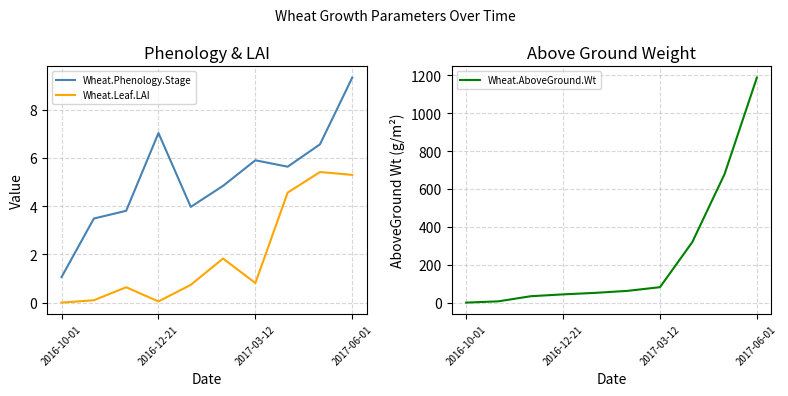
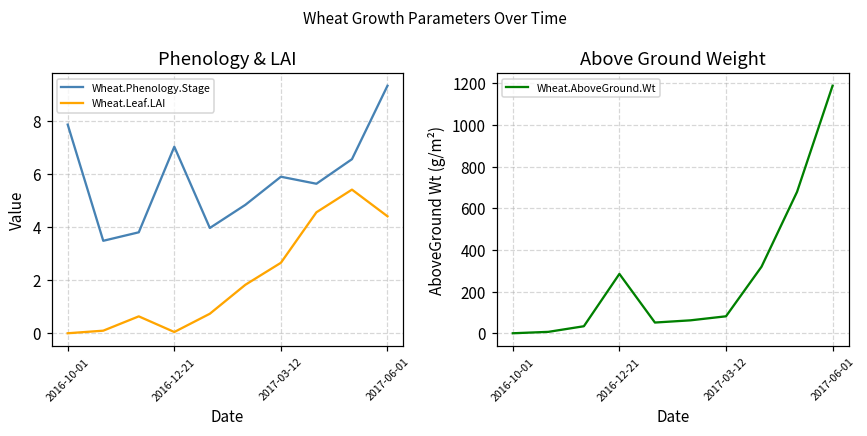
  {
    "Phenology & LAI": {
      "Wheat.Phenology.Stage": {
-       "2016-10-01": 1.1,
+       "2016-10-01": 7.9,
        "2016-12-21": 7.0,
        "2017-03-12": 5.9,
        "2017-06-01": 9.3
      },
      "Wheat.Leaf.LAI": {
        "2016-10-01": 0.0,
        "2016-12-21": 0.0,
-       "2017-03-12": 0.8,
-       "2017-06-01": 5.3
+       "2017-03-12": 2.7,
+       "2017-06-01": 4.4
      }
    },
    "Above Ground Weight": {
      "2016-10-01": 0,
-     "2016-12-21": 40,
+     "2016-12-21": 280,
      "2017-03-12": 80,
      "2017-06-01": 1190
    }
  }
